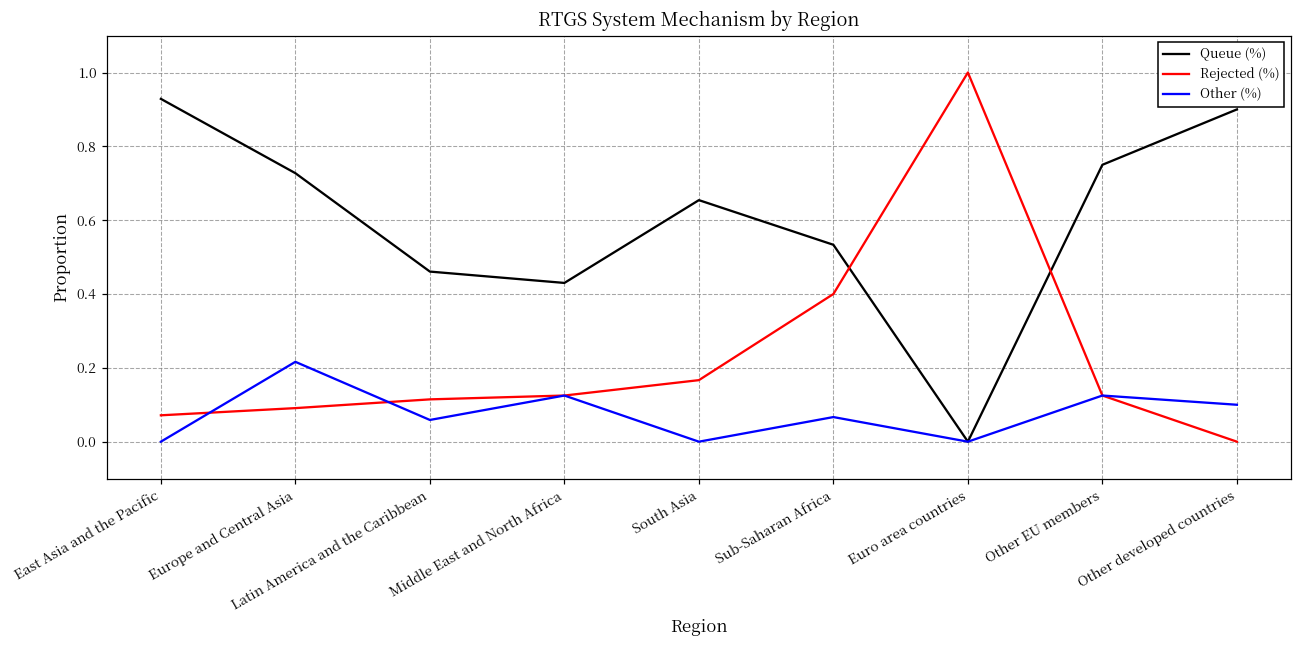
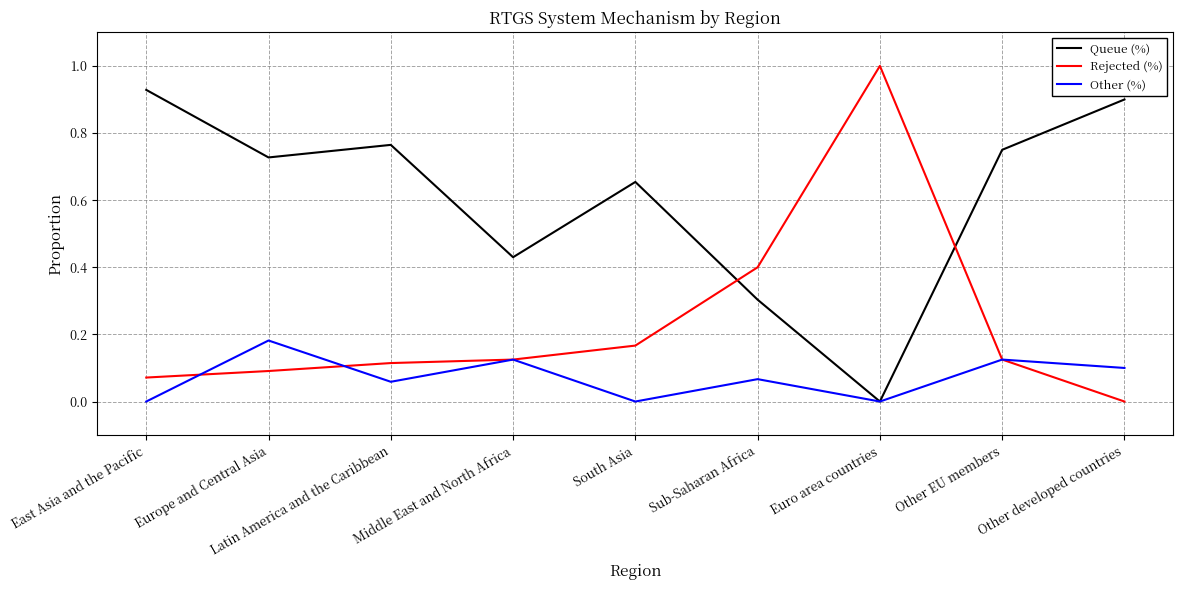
  {
    "Queue (%)": {
      "East Asia and the Pacific": 0.93,
      "Europe and Central Asia": 0.73,
-     "Latin America and the Caribbean": 0.46,
+     "Latin America and the Caribbean": 0.76,
      "Middle East and North Africa": 0.43,
      "South Asia": 0.65,
-     "Sub-Saharan Africa": 0.53,
+     "Sub-Saharan Africa": 0.30,
      "Other EU members": 0.75,
      "Other developed countries": 0.90
    },
    "Rejected (%)": {
      "East Asia and the Pacific": 0.07,
      "Europe and Central Asia": 0.09,
      "Latin America and the Caribbean": 0.11,
      "South Asia": 0.17,
      "Sub-Saharan Africa": 0.40,
      "Euro area countries": 1.00,
      "Other developed countries": 0.00
    },
    "Other (%)": {
      "East Asia and the Pacific": 0.00,
-     "Europe and Central Asia": 0.22,
+     "Europe and Central Asia": 0.18,
      "Latin America and the Caribbean": 0.06,
      "South Asia": 0.00,
      "Sub-Saharan Africa": 0.07,
      "Other developed countries": 0.10
    }
  }
